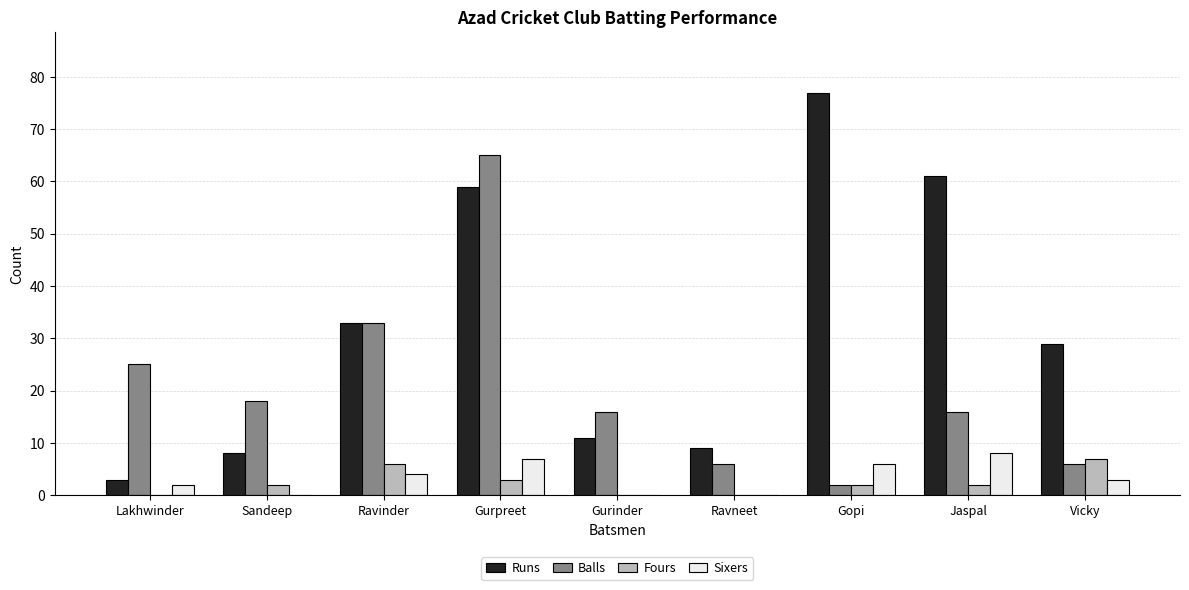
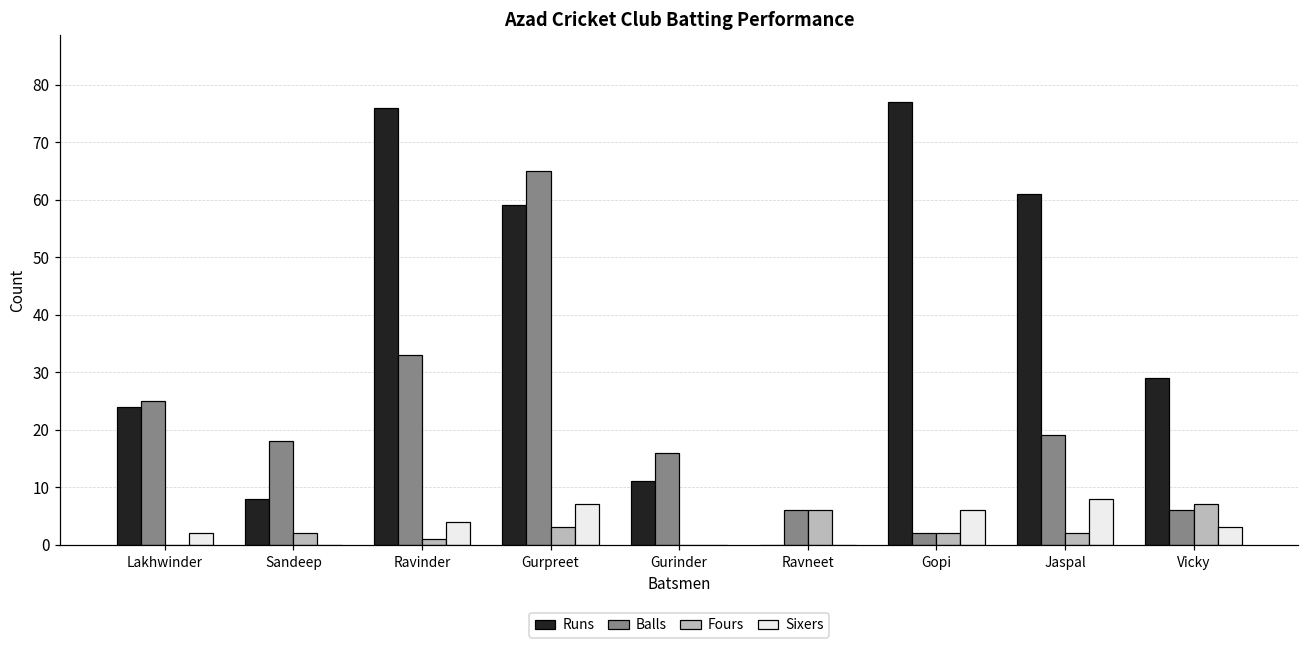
  {
    "Runs": {
-     "Lakhwinder": 3,
+     "Lakhwinder": 24,
      "Sandeep": 8,
-     "Ravinder": 33,
+     "Ravinder": 76,
      "Gurpreet": 59,
      "Gurinder": 11,
-     "Ravneet": 9,
+     "Ravneet": 0,
      "Gopi": 77,
      "Jaspal": 61,
      "Vicky": 29
    },
    "Balls": {
      "Lakhwinder": 25,
      "Sandeep": 18,
      "Ravinder": 33,
      "Gurpreet": 65,
      "Gurinder": 16,
      "Ravneet": 6,
      "Gopi": 2,
-     "Jaspal": 16,
+     "Jaspal": 19,
      "Vicky": 6
    },
    "Fours": {
      "Lakhwinder": 0,
      "Sandeep": 2,
-     "Ravinder": 6,
+     "Ravinder": 1,
      "Gurpreet": 3,
      "Gurinder": 0,
-     "Ravneet": 0,
+     "Ravneet": 6,
      "Gopi": 2,
      "Jaspal": 2,
      "Vicky": 7
    },
    "Sixers": {
      "Lakhwinder": 2,
      "Sandeep": 0,
      "Ravinder": 4,
      "Gurpreet": 7,
      "Gurinder": 0,
      "Ravneet": 0,
      "Gopi": 6,
      "Jaspal": 8,
      "Vicky": 3
    }
  }
